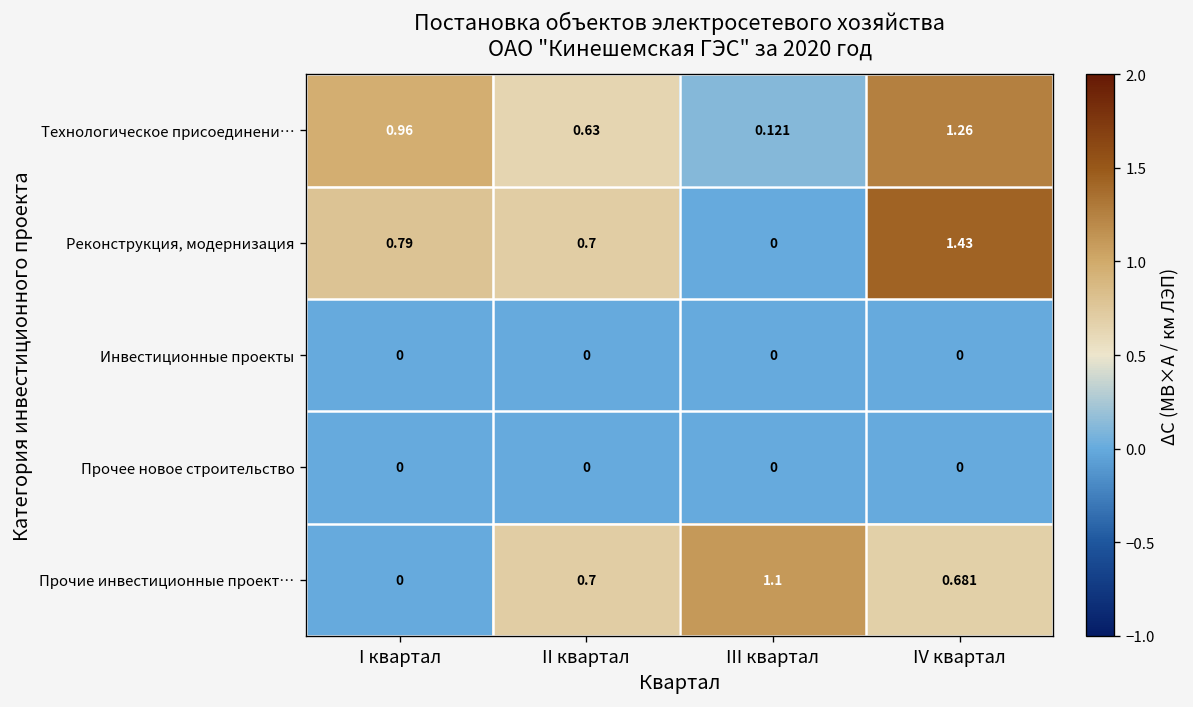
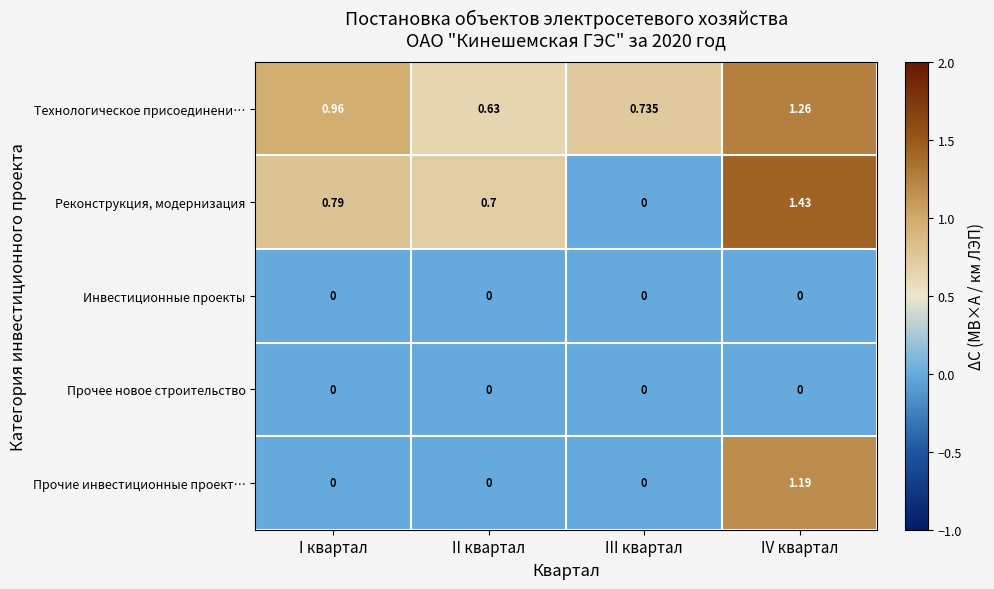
  {
    "Технологическое присоединени…": {
      "I квартал": 0.96,
      "II квартал": 0.63,
-     "III квартал": 0.121,
+     "III квартал": 0.735,
      "IV квартал": 1.26
    },
    "Реконструкция, модернизация": {
      "I квартал": 0.79,
      "II квартал": 0.7,
      "III квартал": 0,
      "IV квартал": 1.43
    },
    "Инвестиционные проекты": {
      "I квартал": 0,
      "II квартал": 0,
      "III квартал": 0,
      "IV квартал": 0
    },
    "Прочее новое строительство": {
      "I квартал": 0,
      "II квартал": 0,
      "III квартал": 0,
      "IV квартал": 0
    },
    "Прочие инвестиционные проект…": {
      "I квартал": 0,
-     "II квартал": 0.7,
-     "III квартал": 1.1,
-     "IV квартал": 0.681
+     "II квартал": 0,
+     "III квартал": 0,
+     "IV квартал": 1.19
    }
  }
